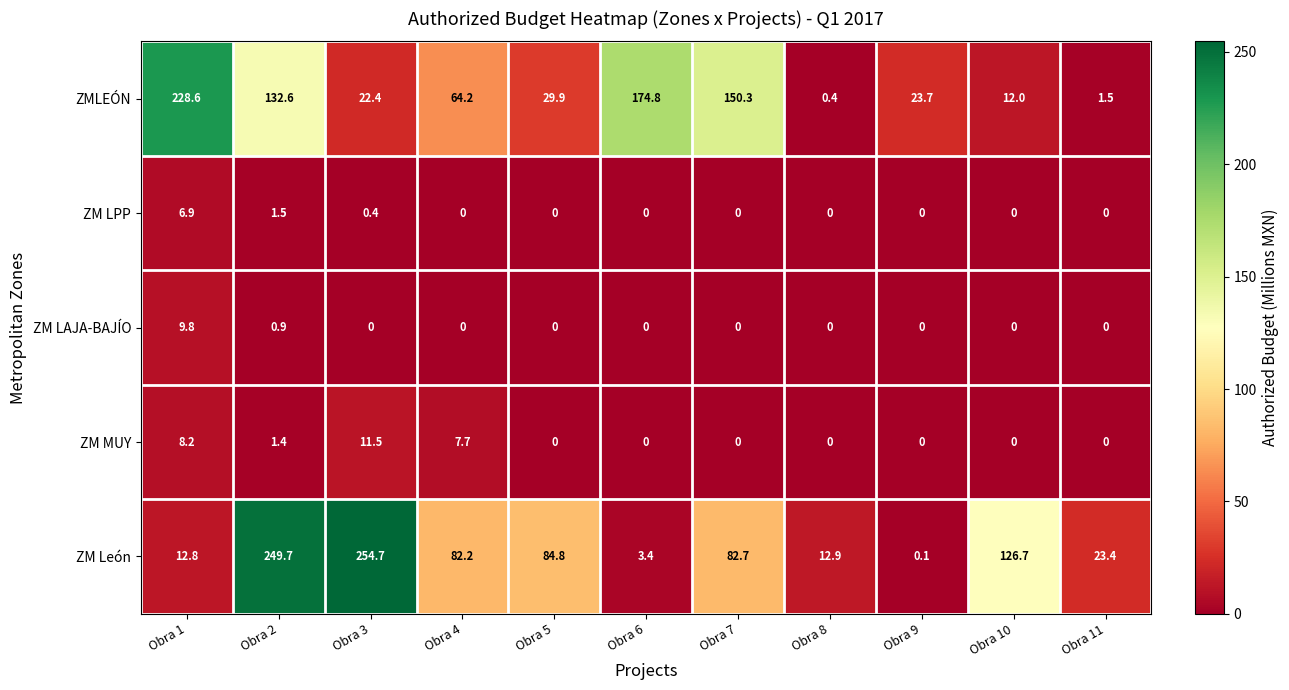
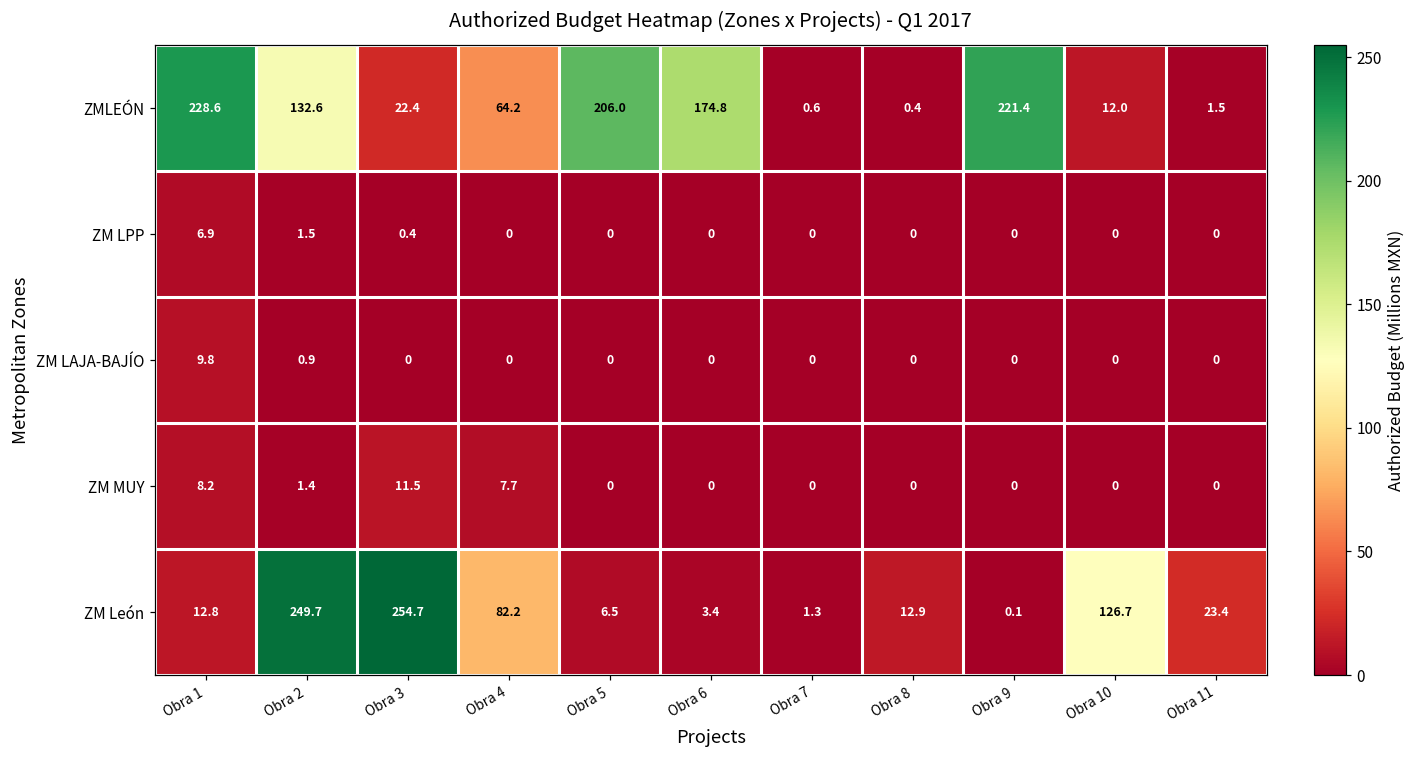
  {
    "ZMLEÓN": {
      "Obra 1": 228.6,
      "Obra 2": 132.6,
      "Obra 3": 22.4,
      "Obra 4": 64.2,
-     "Obra 5": 29.9,
+     "Obra 5": 206.0,
      "Obra 6": 174.8,
-     "Obra 7": 150.3,
+     "Obra 7": 0.6,
      "Obra 8": 0.4,
-     "Obra 9": 23.7,
+     "Obra 9": 221.4,
      "Obra 10": 12.0,
      "Obra 11": 1.5
    },
    "ZM LPP": {
      "Obra 1": 6.9,
      "Obra 2": 1.5,
      "Obra 3": 0.4,
      "Obra 4": 0,
      "Obra 5": 0,
      "Obra 6": 0,
      "Obra 7": 0,
      "Obra 8": 0,
      "Obra 9": 0,
      "Obra 10": 0,
      "Obra 11": 0
    },
    "ZM LAJA-BAJÍO": {
      "Obra 1": 9.8,
      "Obra 2": 0.9,
      "Obra 3": 0,
      "Obra 4": 0,
      "Obra 5": 0,
      "Obra 6": 0,
      "Obra 7": 0,
      "Obra 8": 0,
      "Obra 9": 0,
      "Obra 10": 0,
      "Obra 11": 0
    },
    "ZM MUY": {
      "Obra 1": 8.2,
      "Obra 2": 1.4,
      "Obra 3": 11.5,
      "Obra 4": 7.7,
      "Obra 5": 0,
      "Obra 6": 0,
      "Obra 7": 0,
      "Obra 8": 0,
      "Obra 9": 0,
      "Obra 10": 0,
      "Obra 11": 0
    },
    "ZM León": {
      "Obra 1": 12.8,
      "Obra 2": 249.7,
      "Obra 3": 254.7,
      "Obra 4": 82.2,
-     "Obra 5": 84.8,
+     "Obra 5": 6.5,
      "Obra 6": 3.4,
-     "Obra 7": 82.7,
+     "Obra 7": 1.3,
      "Obra 8": 12.9,
      "Obra 9": 0.1,
      "Obra 10": 126.7,
      "Obra 11": 23.4
    }
  }
